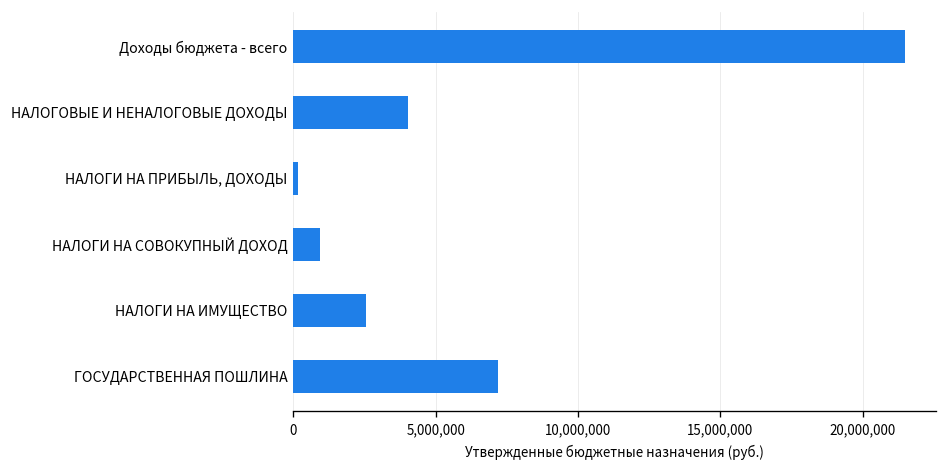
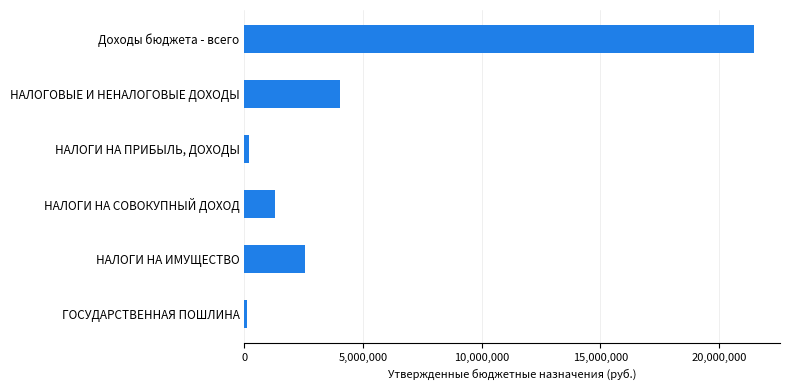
  {
    "Доходы бюджета - всего": "21,500,000",
    "НАЛОГОВЫЕ И НЕНАЛОГОВЫЕ ДОХОДЫ": "4,000,000",
    "НАЛОГИ НА ПРИБЫЛЬ, ДОХОДЫ": "200,000",
-   "НАЛОГИ НА СОВОКУПНЫЙ ДОХОД": "1,000,000",
+   "НАЛОГИ НА СОВОКУПНЫЙ ДОХОД": "1,300,000",
    "НАЛОГИ НА ИМУЩЕСТВО": "2,600,000",
-   "ГОСУДАРСТВЕННАЯ ПОШЛИНА": "7,200,000"
+   "ГОСУДАРСТВЕННАЯ ПОШЛИНА": "100,000"
  }
